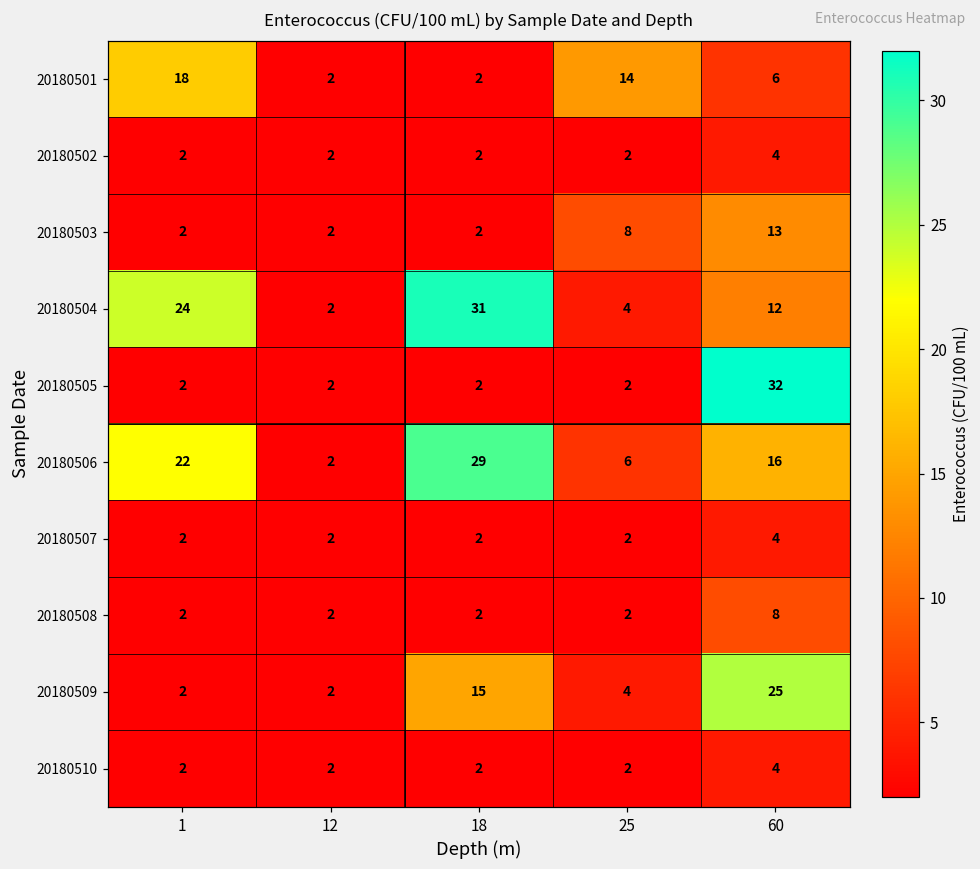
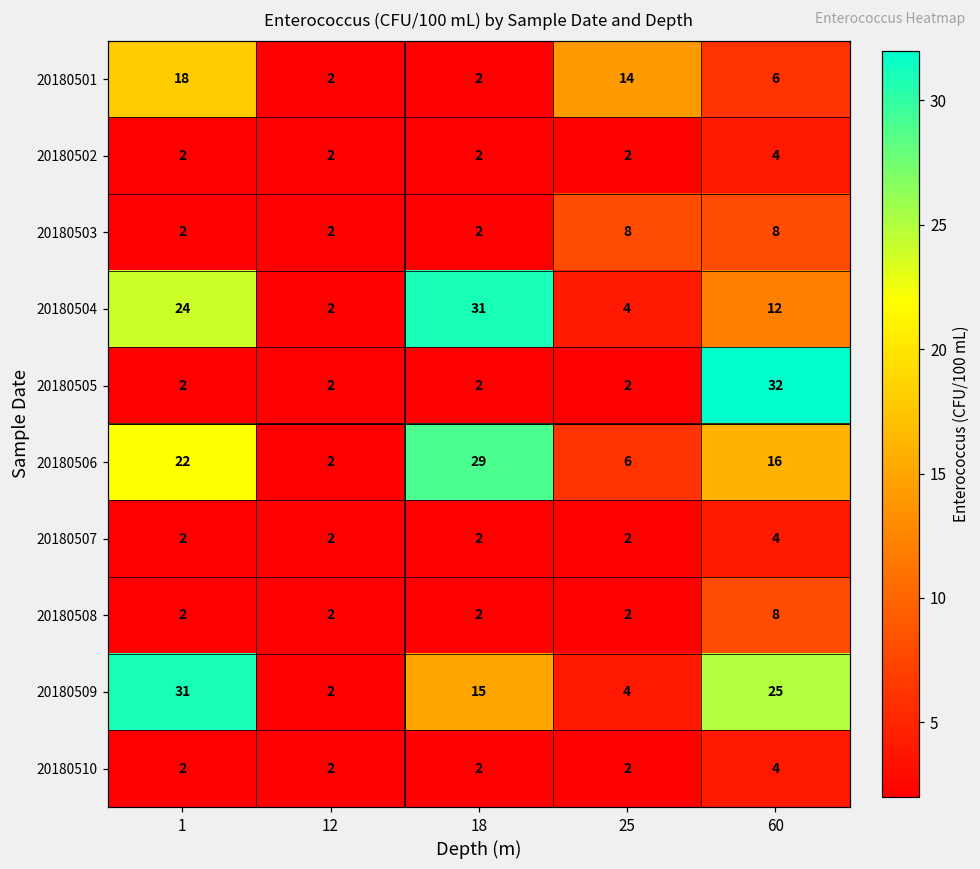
  {
    "20180501": {
      "1": 18,
      "12": 2,
      "18": 2,
      "25": 14,
      "60": 6
    },
    "20180502": {
      "1": 2,
      "12": 2,
      "18": 2,
      "25": 2,
      "60": 4
    },
    "20180503": {
      "1": 2,
      "12": 2,
      "18": 2,
      "25": 8,
-     "60": 13
+     "60": 8
    },
    "20180504": {
      "1": 24,
      "12": 2,
      "18": 31,
      "25": 4,
      "60": 12
    },
    "20180505": {
      "1": 2,
      "12": 2,
      "18": 2,
      "25": 2,
      "60": 32
    },
    "20180506": {
      "1": 22,
      "12": 2,
      "18": 29,
      "25": 6,
      "60": 16
    },
    "20180507": {
      "1": 2,
      "12": 2,
      "18": 2,
      "25": 2,
      "60": 4
    },
    "20180508": {
      "1": 2,
      "12": 2,
      "18": 2,
      "25": 2,
      "60": 8
    },
    "20180509": {
-     "1": 2,
+     "1": 31,
      "12": 2,
      "18": 15,
      "25": 4,
      "60": 25
    },
    "20180510": {
      "1": 2,
      "12": 2,
      "18": 2,
      "25": 2,
      "60": 4
    }
  }
